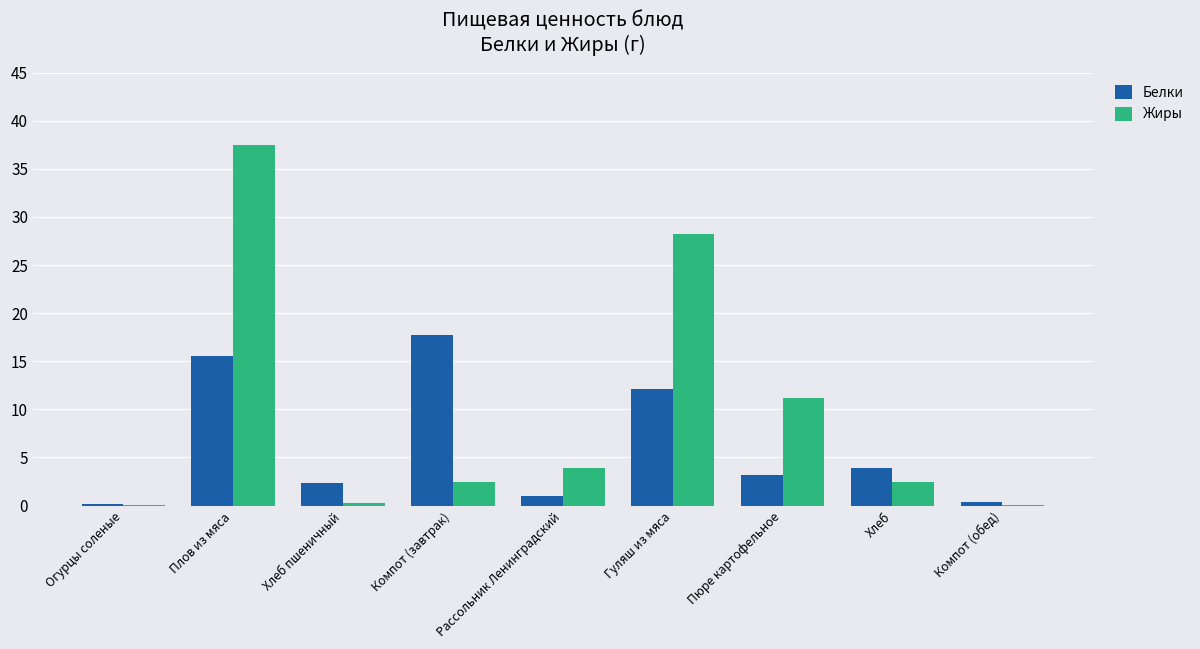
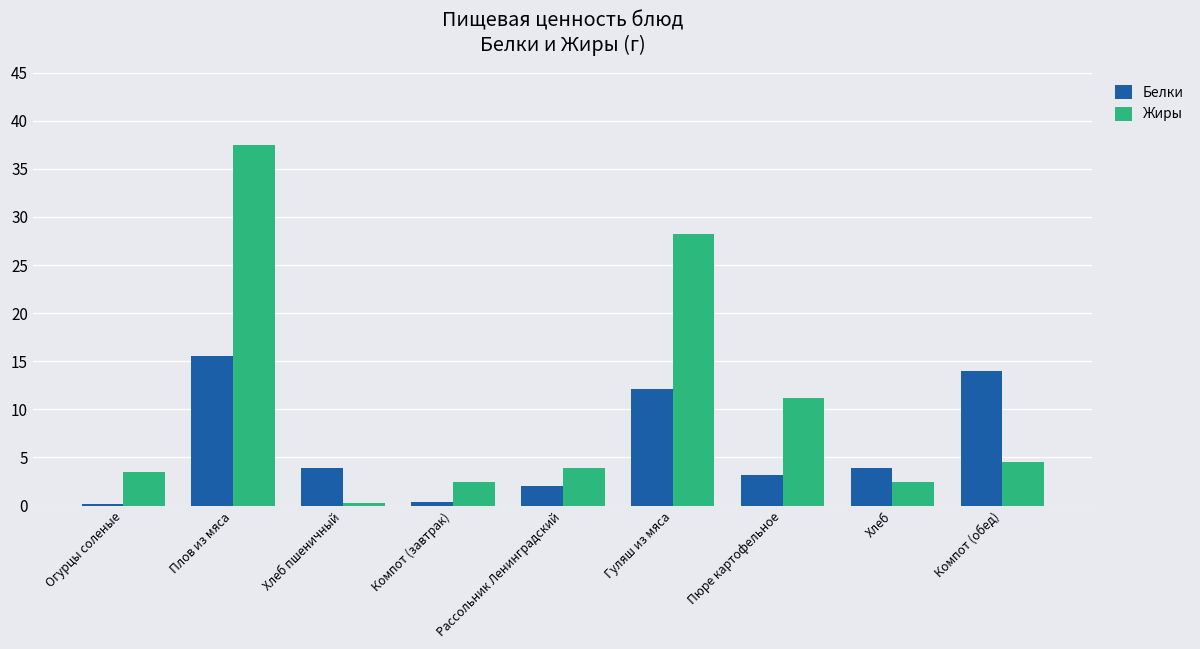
  {
    "Белки": {
      "Плов из мяса": 16,
-     "Хлеб пшеничный": 2,
-     "Компот (завтрак)": 18,
-     "Рассольник Ленинградский": 1,
+     "Хлеб пшеничный": 4,
+     "Компот (завтрак)": 0,
+     "Рассольник Ленинградский": 2,
      "Гуляш из мяса": 12,
      "Пюре картофельное": 3,
      "Хлеб": 4,
-     "Компот (обед)": 0
+     "Компот (обед)": 14
    },
    "Жиры": {
-     "Огурцы соленые": 0,
+     "Огурцы соленые": 4,
      "Плов из мяса": 37,
      "Хлеб пшеничный": 0,
      "Компот (завтрак)": 2,
      "Рассольник Ленинградский": 4,
      "Гуляш из мяса": 28,
      "Пюре картофельное": 11,
      "Хлеб": 2,
-     "Компот (обед)": 0
+     "Компот (обед)": 5
    }
  }
